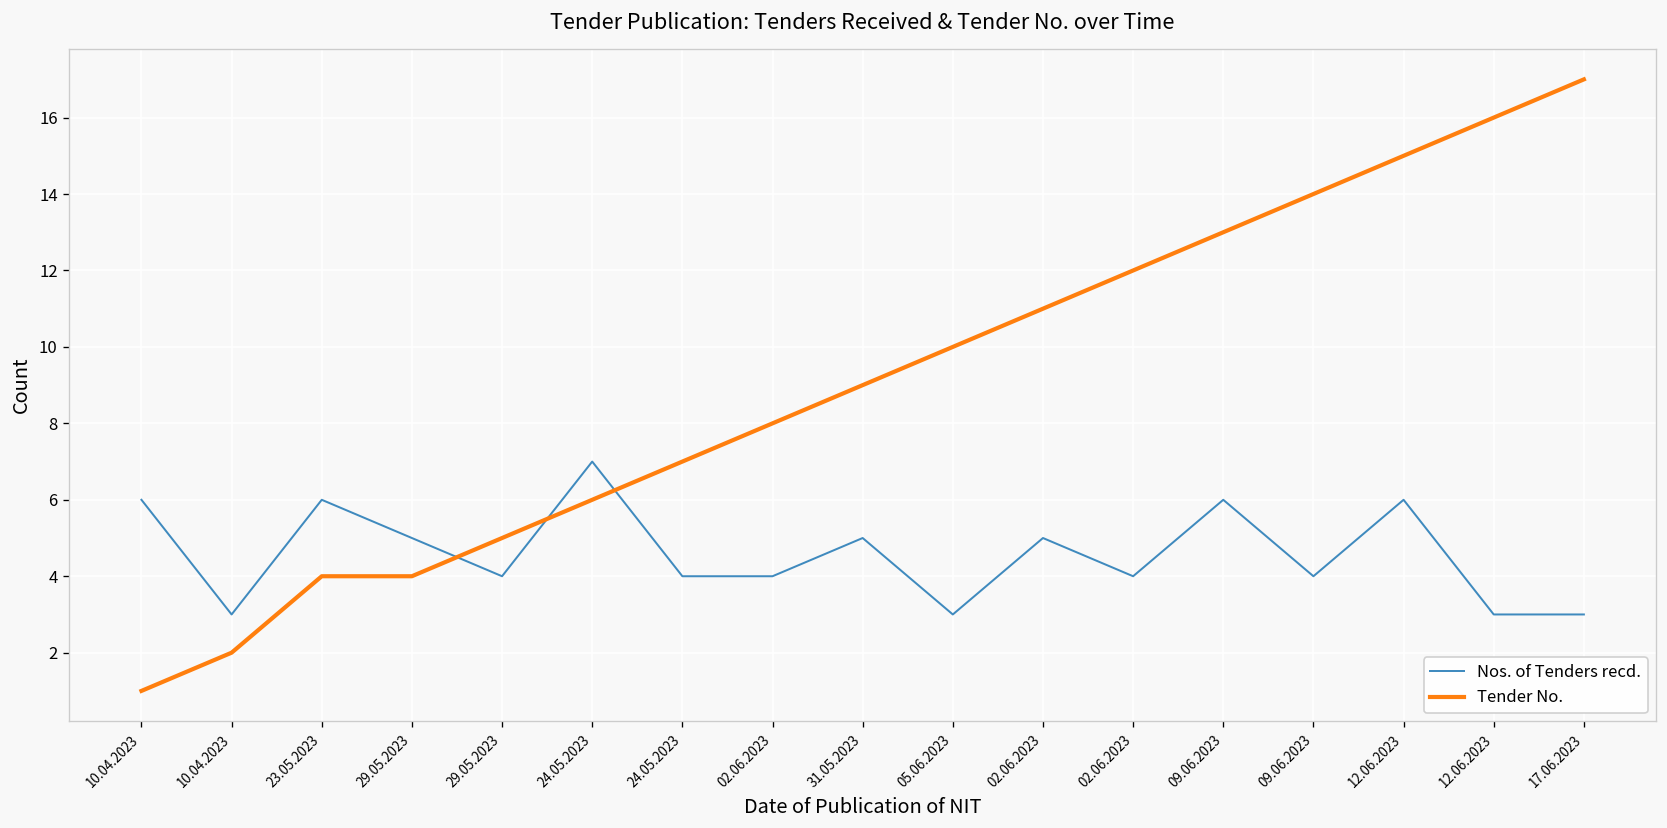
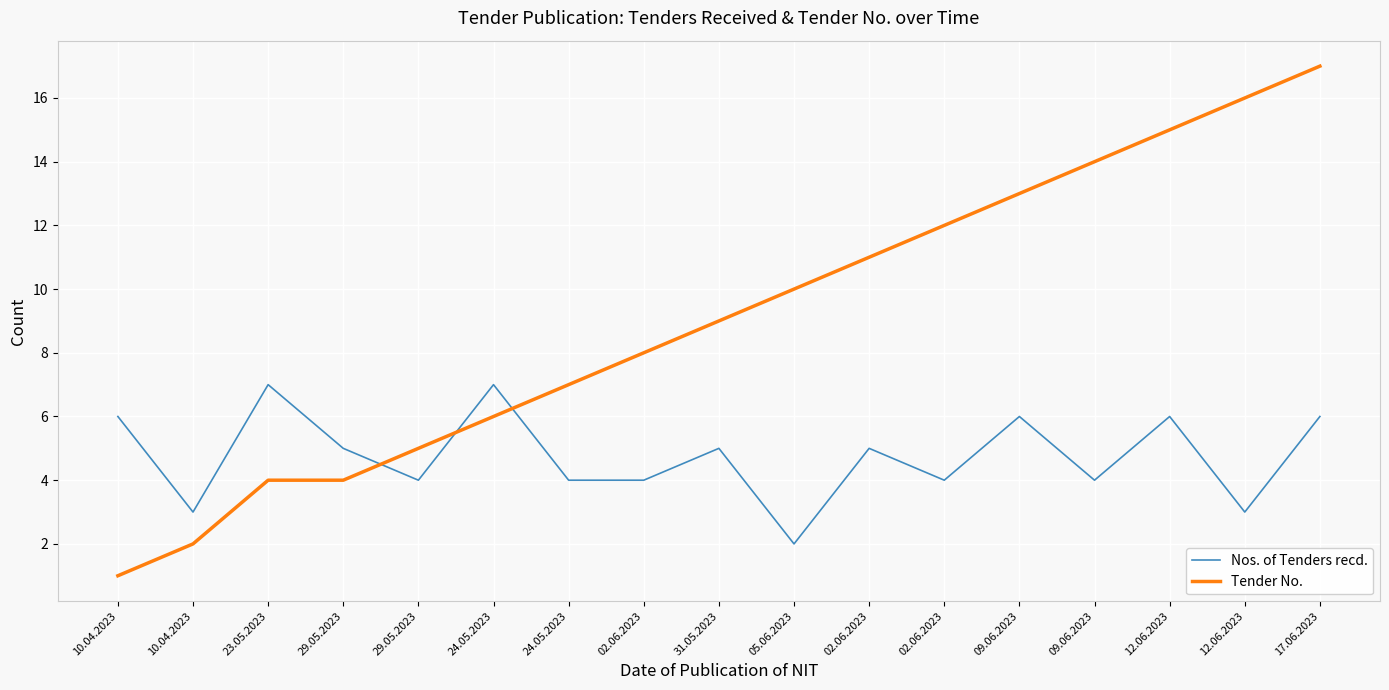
  {
    "Nos. of Tenders recd.": {
-     "23.05.2023": 6,
+     "23.05.2023": 7,
      "31.05.2023": 5,
-     "05.06.2023": 3,
-     "17.06.2023": 3
+     "05.06.2023": 2,
+     "17.06.2023": 6
    },
    "Tender No.": {
      "23.05.2023": 4,
      "31.05.2023": 9,
      "05.06.2023": 10,
      "17.06.2023": 17
    }
  }
